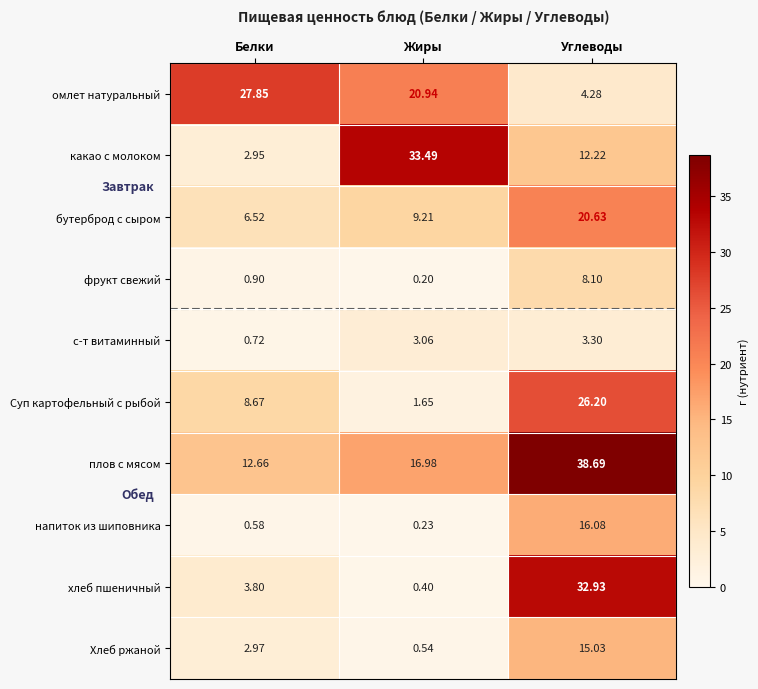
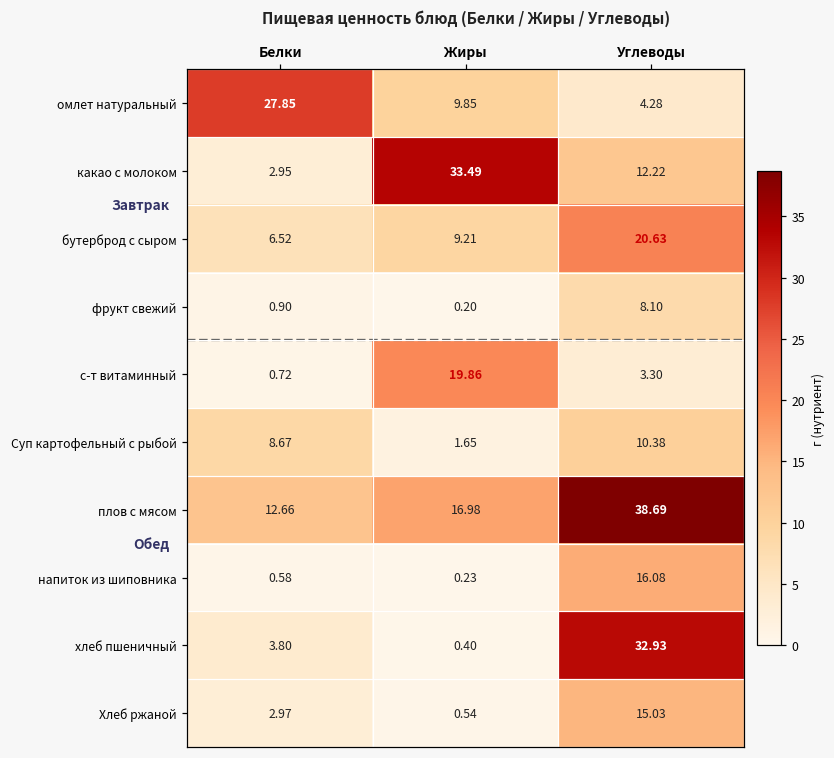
  {
    "омлет натуральный": {
      "Белки": 27.85,
-     "Жиры": 20.94,
+     "Жиры": 9.85,
      "Углеводы": 4.28
    },
    "какао с молоком": {
      "Белки": 2.95,
      "Жиры": 33.49,
      "Углеводы": 12.22
    },
    "бутерброд с сыром": {
      "Белки": 6.52,
      "Жиры": 9.21,
      "Углеводы": 20.63
    },
    "фрукт свежий": {
      "Белки": 0.90,
      "Жиры": 0.20,
      "Углеводы": 8.10
    },
    "с-т витаминный": {
      "Белки": 0.72,
-     "Жиры": 3.06,
+     "Жиры": 19.86,
      "Углеводы": 3.30
    },
    "Суп картофельный с рыбой": {
      "Белки": 8.67,
      "Жиры": 1.65,
-     "Углеводы": 26.20
+     "Углеводы": 10.38
    },
    "плов с мясом": {
      "Белки": 12.66,
      "Жиры": 16.98,
      "Углеводы": 38.69
    },
    "напиток из шиповника": {
      "Белки": 0.58,
      "Жиры": 0.23,
      "Углеводы": 16.08
    },
    "хлеб пшеничный": {
      "Белки": 3.80,
      "Жиры": 0.40,
      "Углеводы": 32.93
    },
    "Хлеб ржаной": {
      "Белки": 2.97,
      "Жиры": 0.54,
      "Углеводы": 15.03
    }
  }
